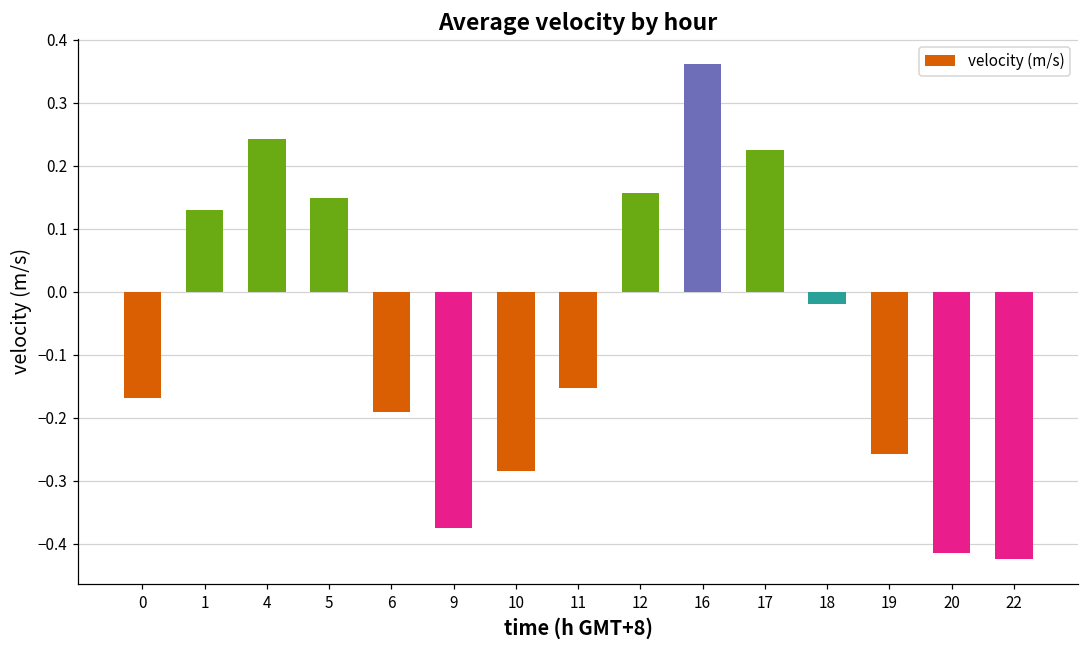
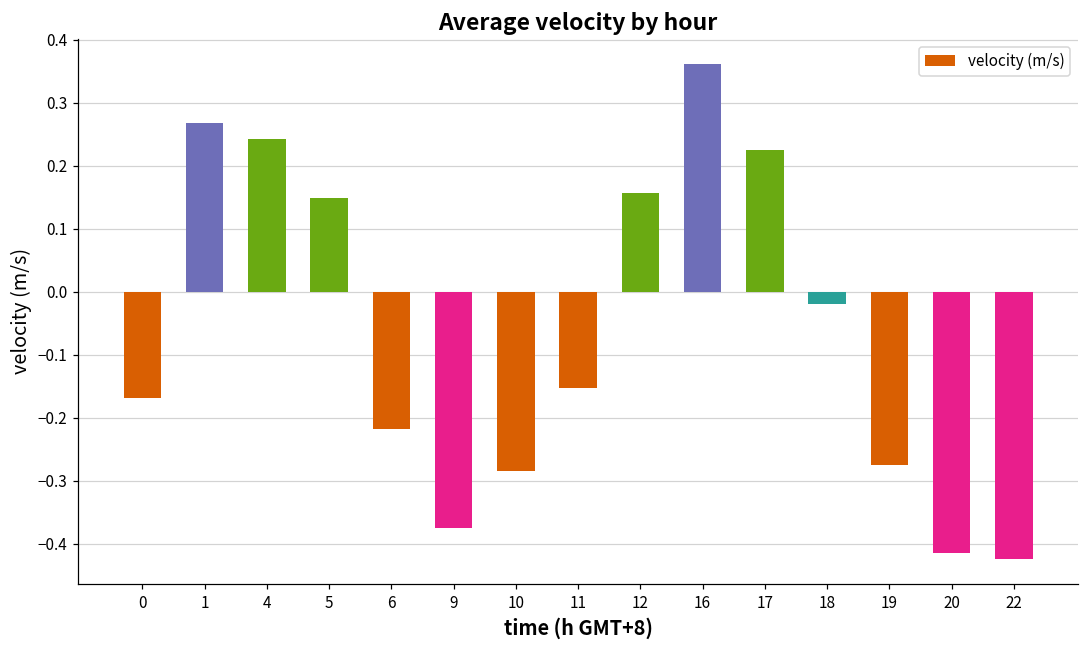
  {
    "0": -0.17,
-   "1": 0.13,
+   "1": 0.27,
    "4": 0.24,
    "5": 0.15,
-   "6": -0.19,
+   "6": -0.22,
    "9": -0.38,
    "10": -0.29,
    "11": -0.15,
    "12": 0.16,
    "16": 0.36,
    "17": 0.22,
    "18": -0.02,
-   "19": -0.26,
+   "19": -0.27,
    "20": -0.41,
    "22": -0.42
  }
